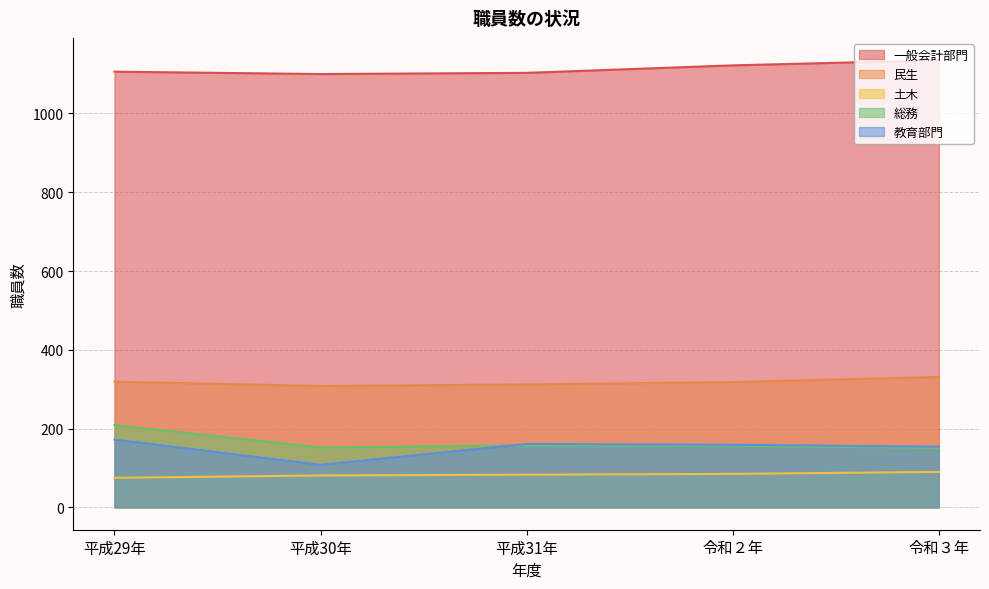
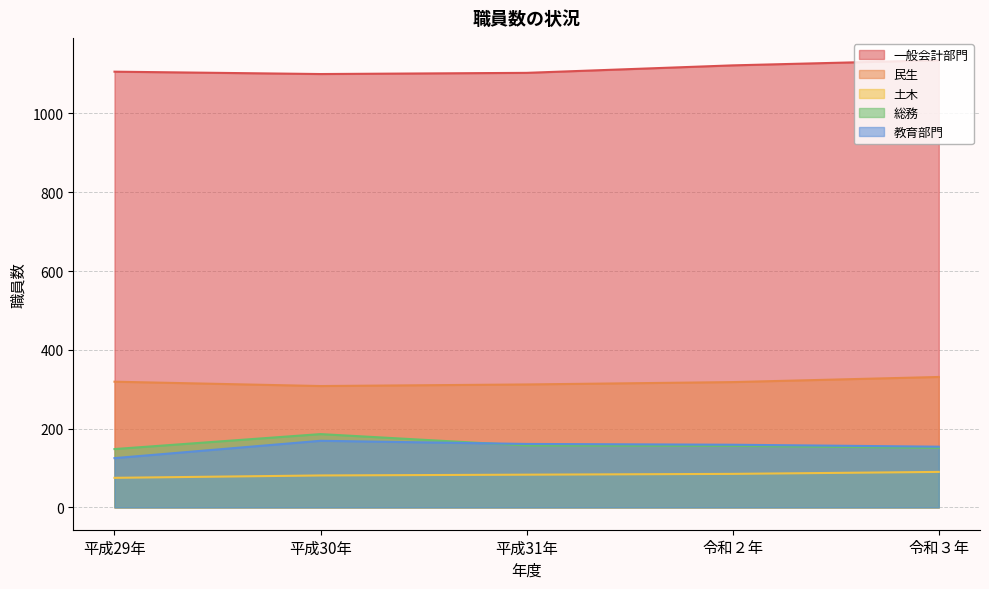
  {
    "総務": {
-     "平成29年": 210,
-     "平成30年": 150
+     "平成29年": 150,
+     "平成30年": 190
    },
    "教育部門": {
-     "平成29年": 170,
-     "平成30年": 110
+     "平成29年": 130,
+     "平成30年": 170
    }
  }
